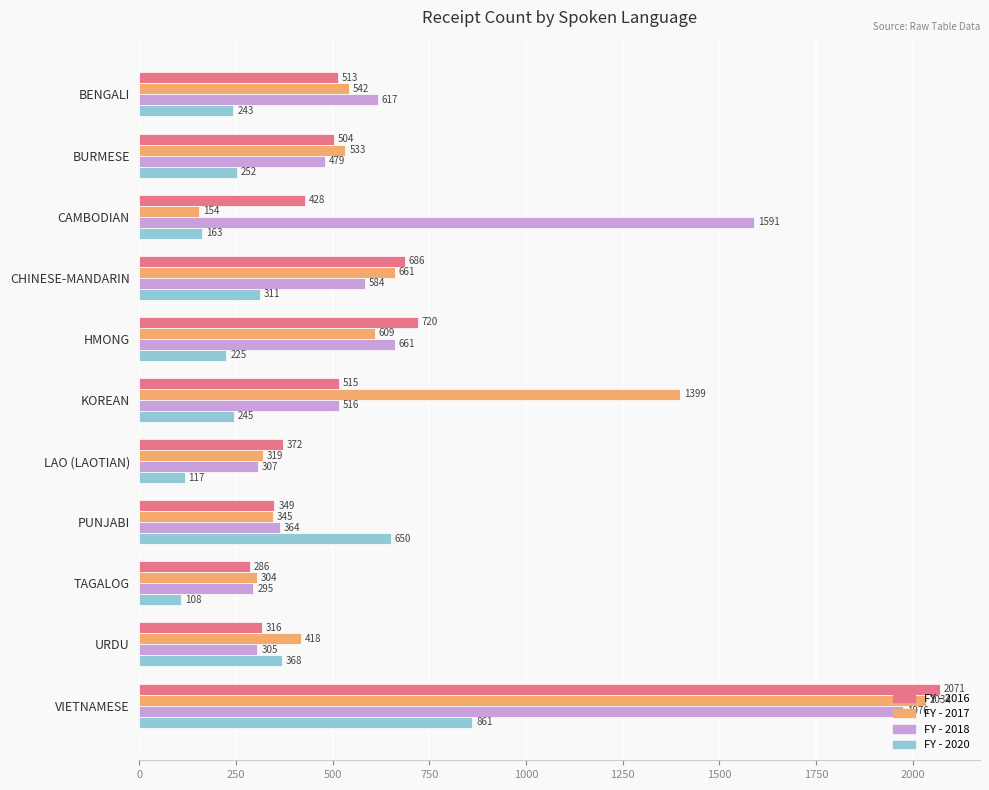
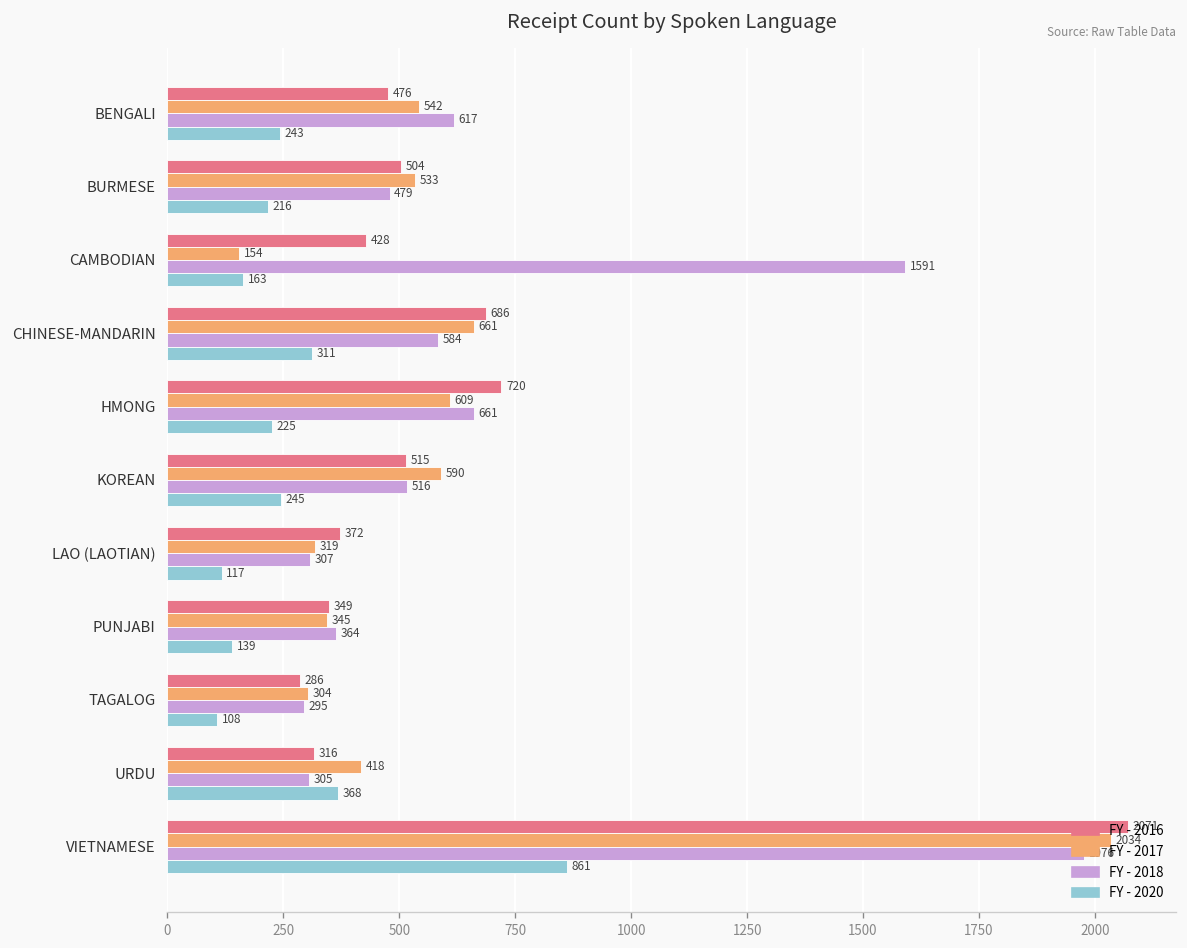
  {
    "FY - 2016": {
-     "BENGALI": 513,
+     "BENGALI": 476,
      "BURMESE": 504,
      "CAMBODIAN": 428,
      "CHINESE-MANDARIN": 686,
      "HMONG": 720,
      "KOREAN": 515,
      "LAO (LAOTIAN)": 372,
      "PUNJABI": 349,
      "TAGALOG": 286,
      "URDU": 316,
      "VIETNAMESE": 2071
    },
    "FY - 2017": {
      "BENGALI": 542,
      "BURMESE": 533,
      "CAMBODIAN": 154,
      "CHINESE-MANDARIN": 661,
      "HMONG": 609,
-     "KOREAN": 1399,
+     "KOREAN": 590,
      "LAO (LAOTIAN)": 319,
      "PUNJABI": 345,
      "TAGALOG": 304,
      "URDU": 418,
      "VIETNAMESE": 2034
    },
    "FY - 2018": {
      "BENGALI": 617,
      "BURMESE": 479,
      "CAMBODIAN": 1591,
      "CHINESE-MANDARIN": 584,
      "HMONG": 661,
      "KOREAN": 516,
      "LAO (LAOTIAN)": 307,
      "PUNJABI": 364,
      "TAGALOG": 295,
      "URDU": 305,
      "VIETNAMESE": 1976
    },
    "FY - 2020": {
      "BENGALI": 243,
-     "BURMESE": 252,
+     "BURMESE": 216,
      "CAMBODIAN": 163,
      "CHINESE-MANDARIN": 311,
      "HMONG": 225,
      "KOREAN": 245,
      "LAO (LAOTIAN)": 117,
-     "PUNJABI": 650,
+     "PUNJABI": 139,
      "TAGALOG": 108,
      "URDU": 368,
      "VIETNAMESE": 861
    }
  }
